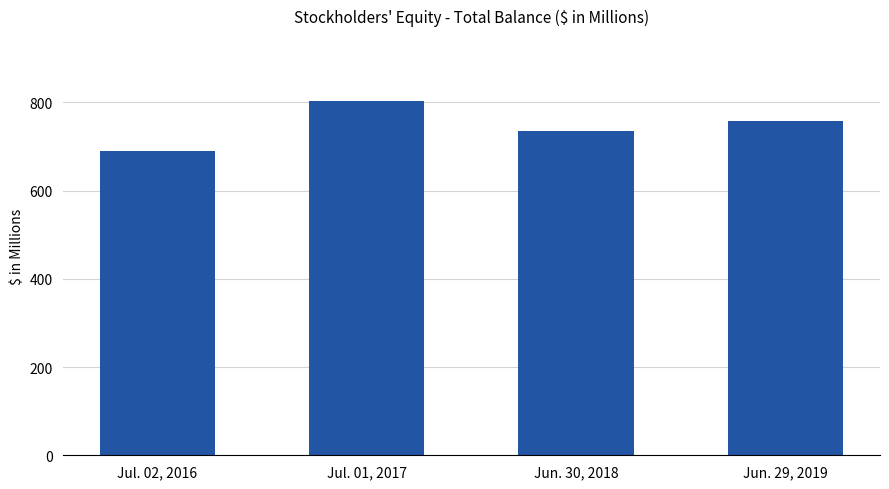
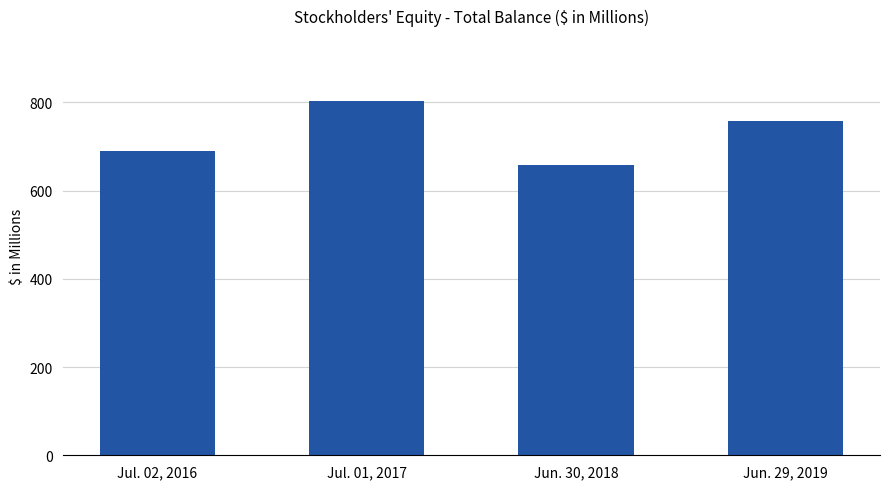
  {
    "Jul. 02, 2016": 690,
    "Jul. 01, 2017": 800,
-   "Jun. 30, 2018": 730,
+   "Jun. 30, 2018": 660,
    "Jun. 29, 2019": 760
  }
